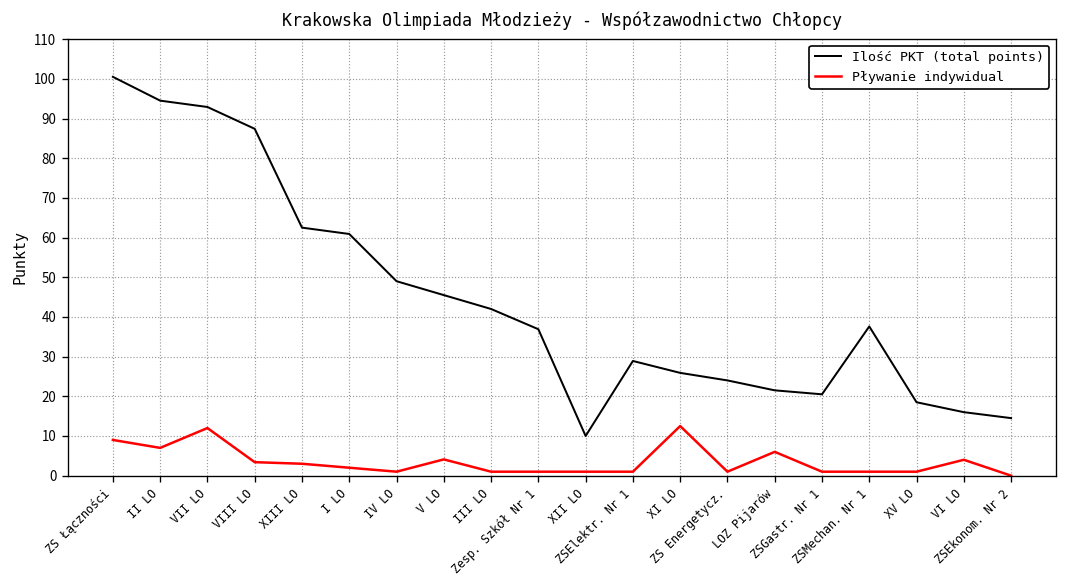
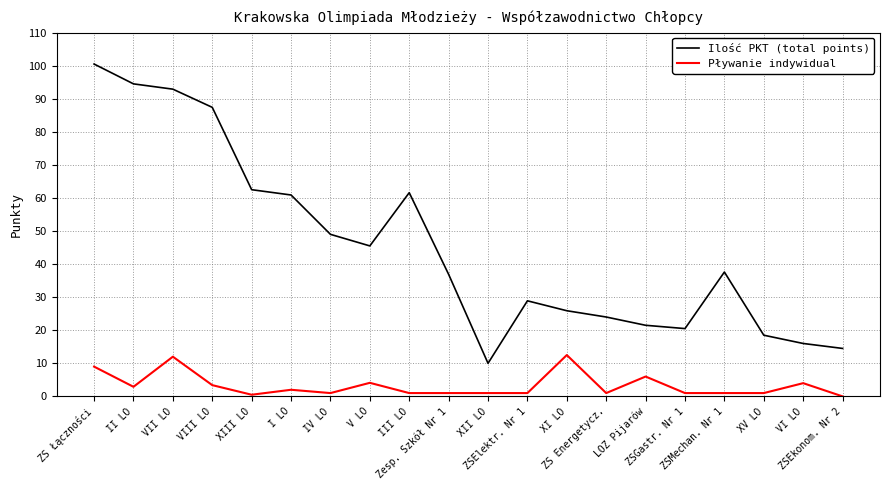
  {
    "Ilość PKT (total points)": {
      "ZS Łączności": 101,
      "II LO": 95,
      "VII LO": 93,
      "VIII LO": 87,
      "XIII LO": 63,
      "I LO": 61,
      "IV LO": 49,
      "V LO": 46,
-     "III LO": 42,
+     "III LO": 62,
      "Zesp. Szkół Nr 1": 37,
      "XII LO": 10,
      "ZSElektr. Nr 1": 29,
      "XI LO": 26,
      "ZS Energetycz.": 24,
      "LOZ Pijarów": 22,
      "ZSGastr. Nr 1": 21,
      "ZSMechan. Nr 1": 38,
      "XV LO": 19,
      "VI LO": 16,
      "ZSEkonom. Nr 2": 15
    },
    "Pływanie indywidual": {
      "ZS Łączności": 9,
-     "II LO": 7,
+     "II LO": 3,
      "VII LO": 12,
      "VIII LO": 3,
-     "XIII LO": 3,
+     "XIII LO": 1,
      "I LO": 2,
      "IV LO": 1,
      "V LO": 4,
      "III LO": 1,
      "Zesp. Szkół Nr 1": 1,
      "XII LO": 1,
      "ZSElektr. Nr 1": 1,
      "XI LO": 13,
      "ZS Energetycz.": 1,
      "LOZ Pijarów": 6,
      "ZSGastr. Nr 1": 1,
      "ZSMechan. Nr 1": 1,
      "XV LO": 1,
      "VI LO": 4,
      "ZSEkonom. Nr 2": 0
    }
  }
